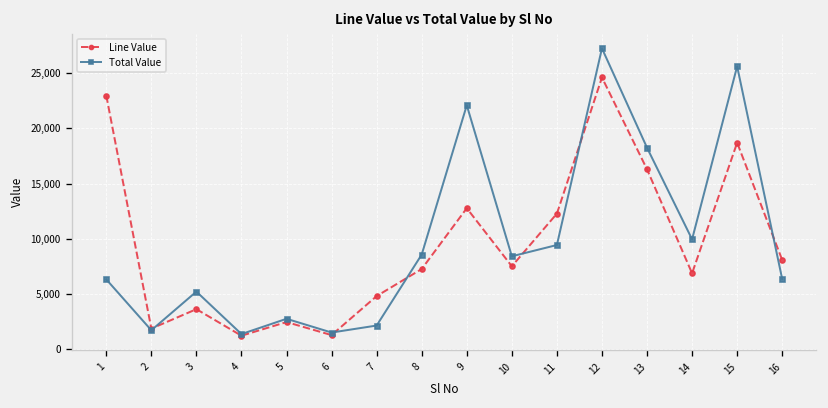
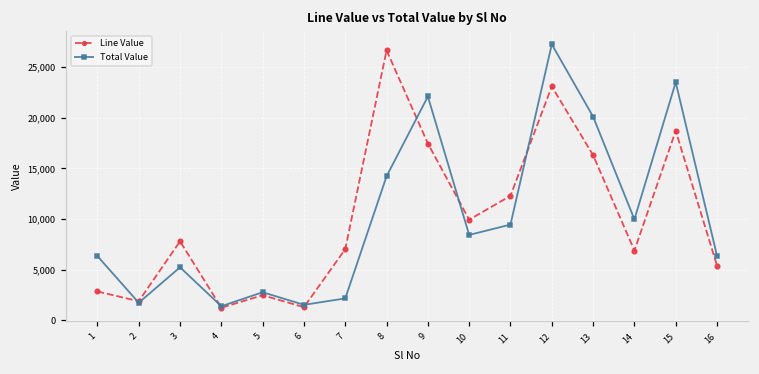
  {
    "Line Value": {
-     "1": "23,000",
-     "3": "4,000",
+     "1": "3,000",
+     "3": "8,000",
      "5": "2,000",
-     "7": "5,000",
-     "8": "7,000",
-     "9": "13,000",
-     "10": "8,000",
+     "7": "7,000",
+     "8": "27,000",
+     "9": "17,000",
+     "10": "10,000",
      "11": "12,000",
-     "12": "25,000",
+     "12": "23,000",
      "13": "16,000",
      "14": "7,000",
      "15": "19,000",
-     "16": "8,000"
+     "16": "5,000"
    },
    "Total Value": {
      "1": "6,000",
      "3": "5,000",
      "5": "3,000",
      "7": "2,000",
-     "8": "9,000",
+     "8": "14,000",
      "9": "22,000",
      "10": "8,000",
      "11": "9,000",
      "12": "27,000",
-     "13": "18,000",
+     "13": "20,000",
      "14": "10,000",
-     "15": "26,000",
+     "15": "24,000",
      "16": "6,000"
    }
  }
